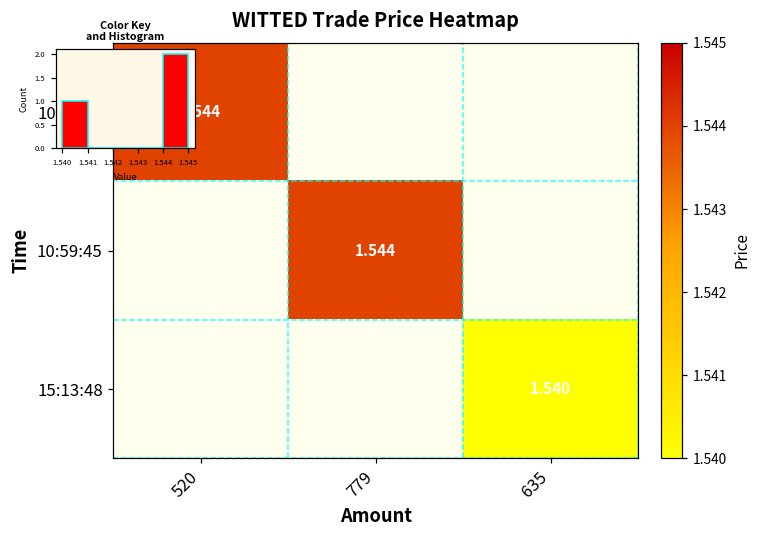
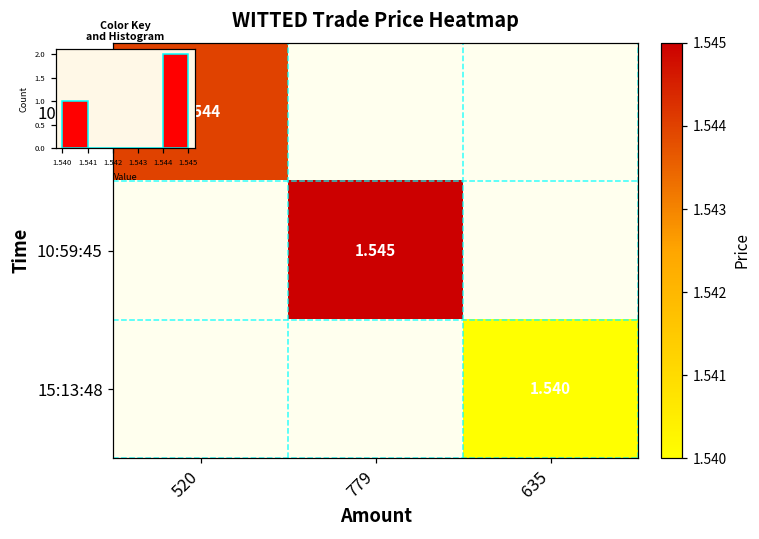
  {
    "WITTED Trade Price Heatmap": {
      "10:59:45": {
-       "779": 1.544
+       "779": 1.545
      },
      "15:13:48": {
        "635": 1.540
      }
    }
  }
